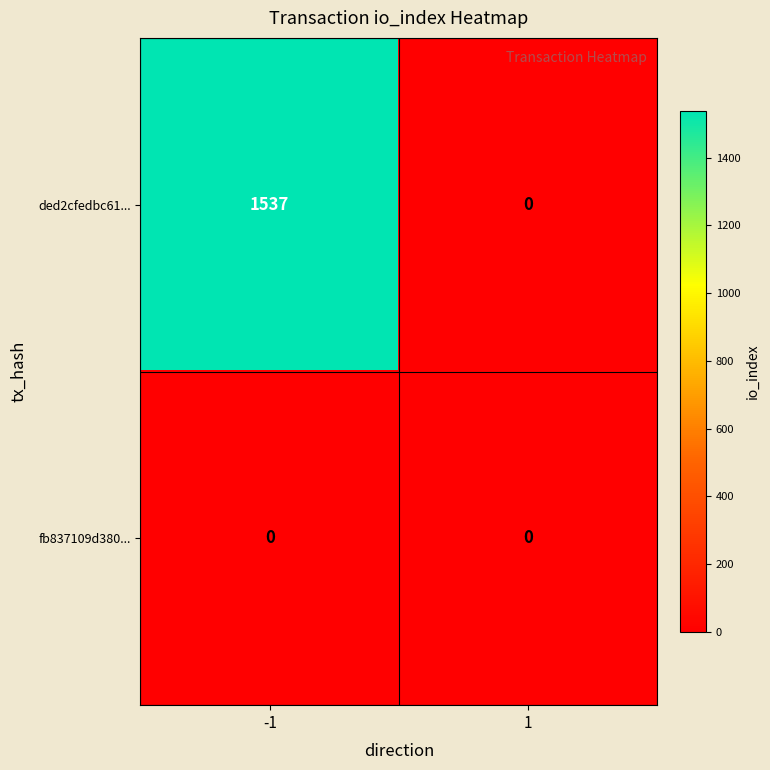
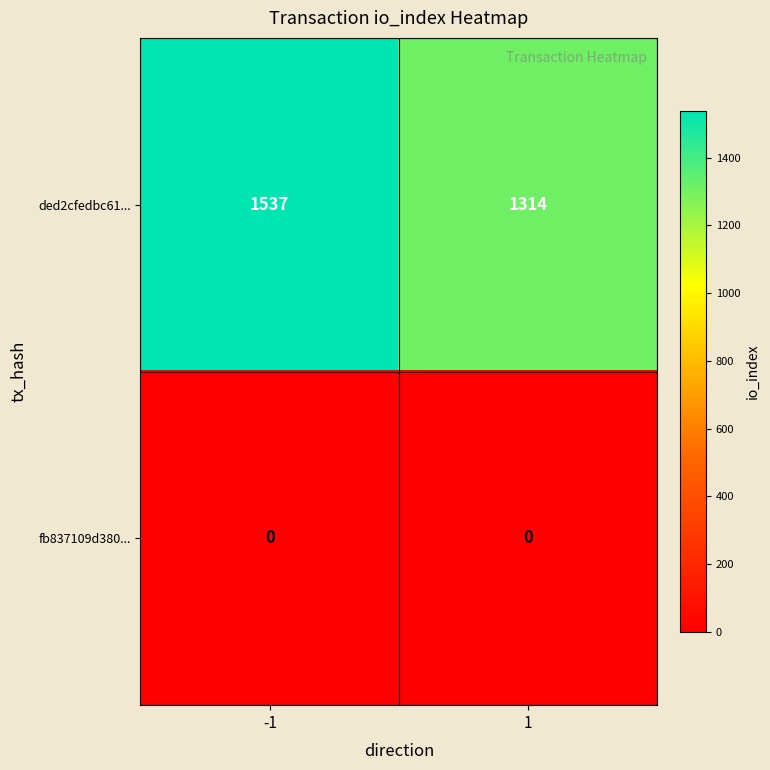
  {
    "ded2cfedbc61...": {
      "-1": 1537,
-     "1": 0
+     "1": 1314
    },
    "fb837109d380...": {
      "-1": 0,
      "1": 0
    }
  }
